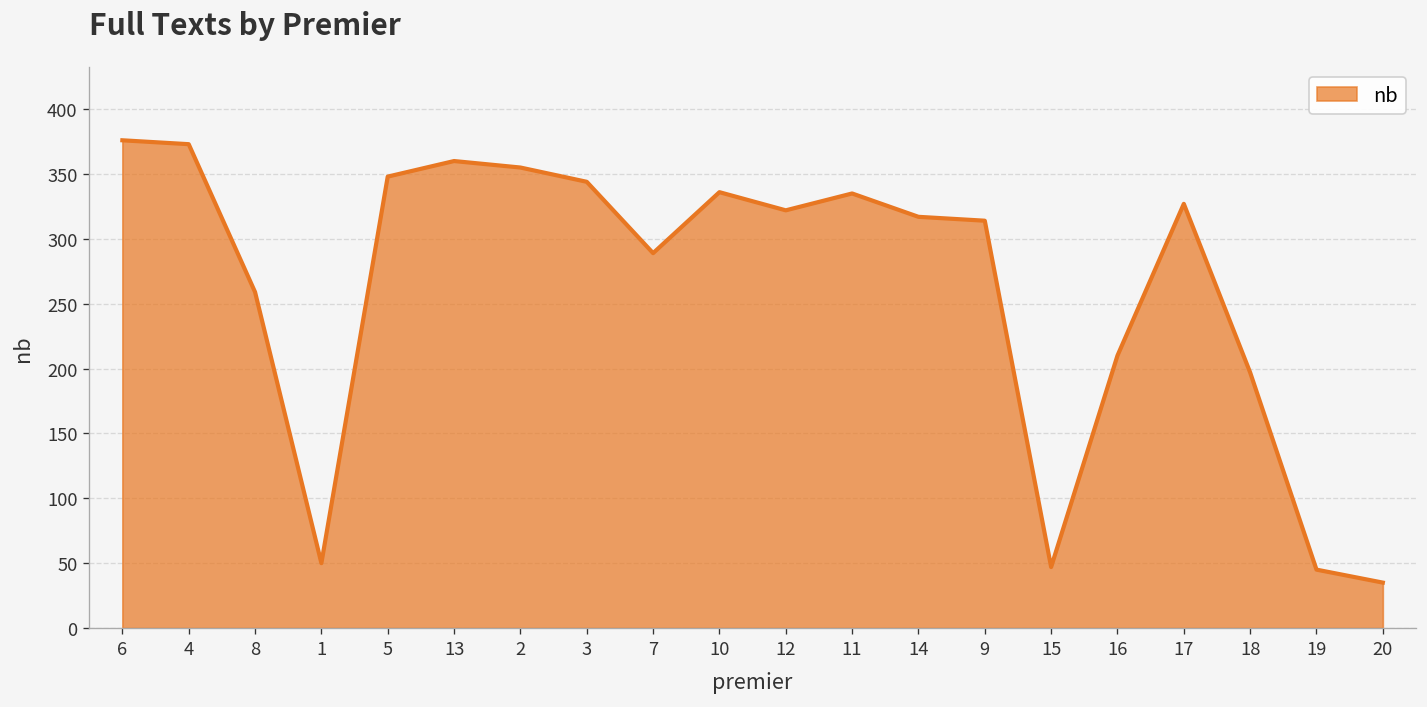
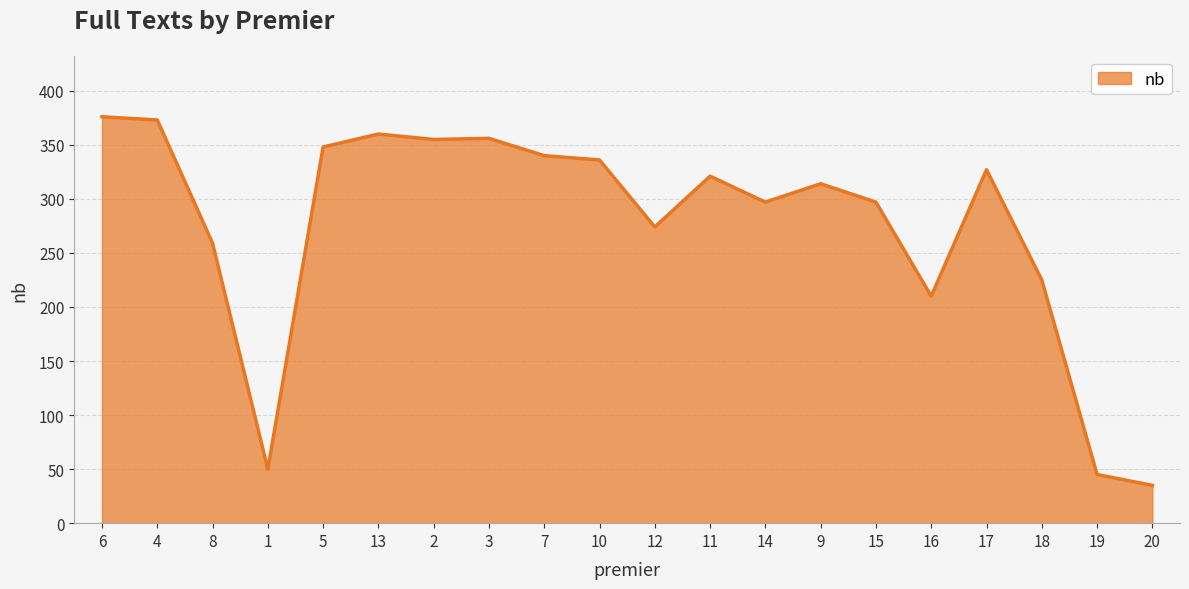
  {
    "6": 376,
    "4": 373,
    "8": 259,
    "1": 50,
    "5": 348,
    "13": 360,
    "2": 355,
-   "3": 344,
-   "7": 289,
+   "3": 356,
+   "7": 340,
    "10": 336,
-   "12": 322,
-   "11": 335,
-   "14": 317,
+   "12": 274,
+   "11": 321,
+   "14": 297,
    "9": 314,
-   "15": 47,
+   "15": 297,
    "16": 210,
    "17": 327,
-   "18": 197,
+   "18": 225,
    "19": 45,
    "20": 35
  }
